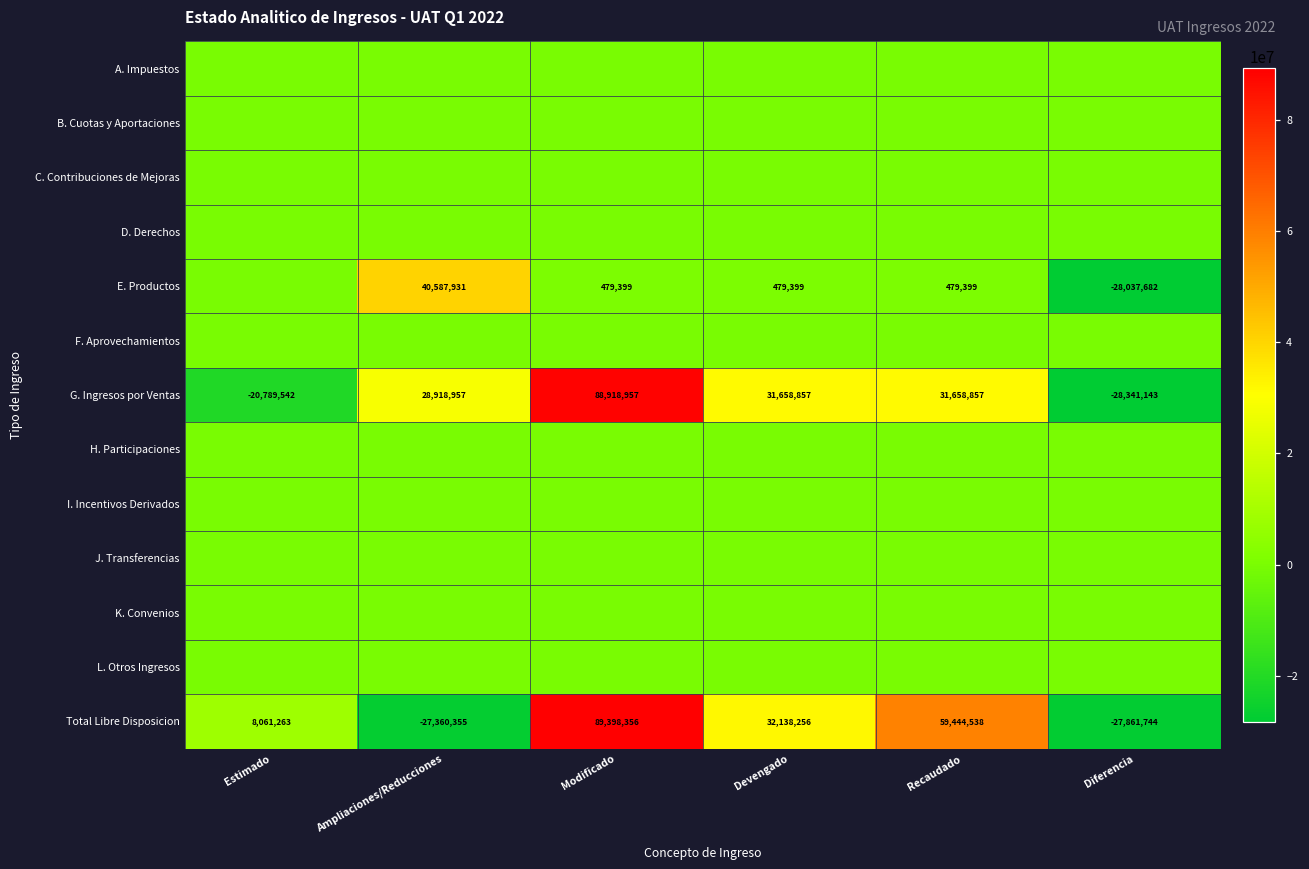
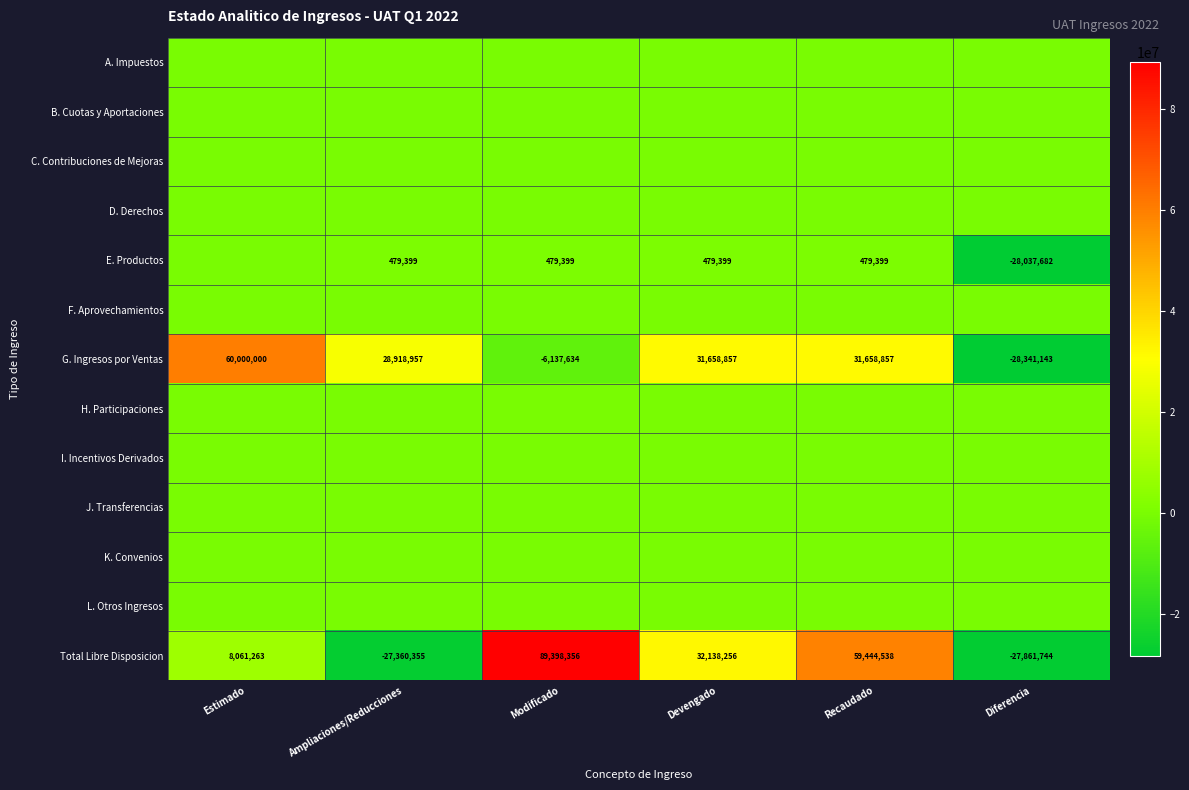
  {
    "E. Productos": {
-     "Ampliaciones/Reducciones": "40,587,931",
+     "Ampliaciones/Reducciones": "479,399",
      "Modificado": "479,399",
      "Devengado": "479,399",
      "Recaudado": "479,399",
      "Diferencia": "-28,037,682"
    },
    "G. Ingresos por Ventas": {
-     "Estimado": "-20,789,542",
+     "Estimado": "60,000,000",
      "Ampliaciones/Reducciones": "28,918,957",
-     "Modificado": "88,918,957",
+     "Modificado": "-6,137,634",
      "Devengado": "31,658,857",
      "Recaudado": "31,658,857",
      "Diferencia": "-28,341,143"
    },
    "Total Libre Disposicion": {
      "Estimado": "8,061,263",
      "Ampliaciones/Reducciones": "-27,360,355",
      "Modificado": "89,398,356",
      "Devengado": "32,138,256",
      "Recaudado": "59,444,538",
      "Diferencia": "-27,861,744"
    }
  }
